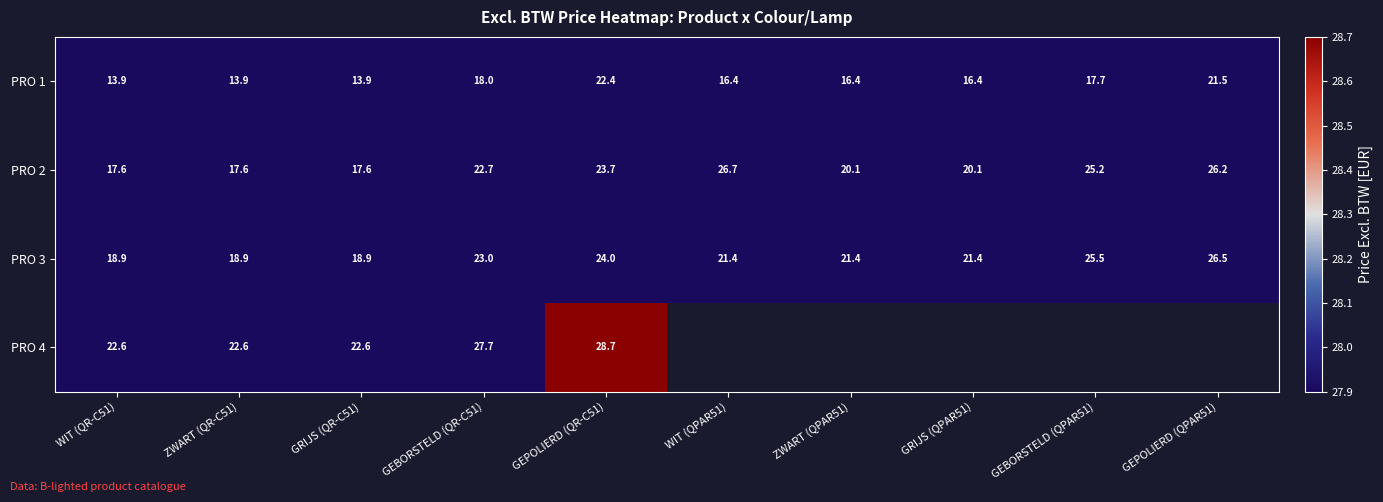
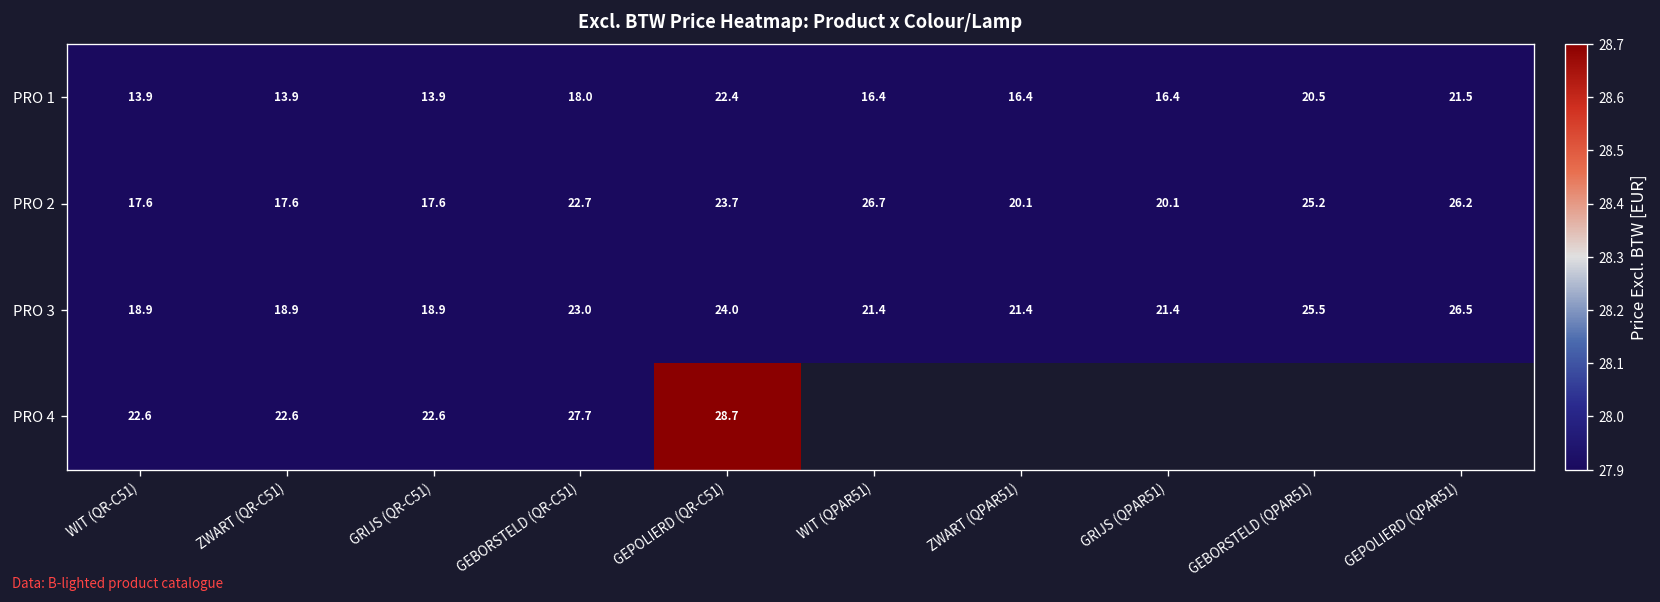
  {
    "PRO 1": {
      "WIT (QR-C51)": 13.9,
      "ZWART (QR-C51)": 13.9,
      "GRIJS (QR-C51)": 13.9,
      "GEBORSTELD (QR-C51)": 18.0,
      "GEPOLIERD (QR-C51)": 22.4,
      "WIT (QPAR51)": 16.4,
      "ZWART (QPAR51)": 16.4,
      "GRIJS (QPAR51)": 16.4,
-     "GEBORSTELD (QPAR51)": 17.7,
+     "GEBORSTELD (QPAR51)": 20.5,
      "GEPOLIERD (QPAR51)": 21.5
    },
    "PRO 2": {
      "WIT (QR-C51)": 17.6,
      "ZWART (QR-C51)": 17.6,
      "GRIJS (QR-C51)": 17.6,
      "GEBORSTELD (QR-C51)": 22.7,
      "GEPOLIERD (QR-C51)": 23.7,
      "WIT (QPAR51)": 26.7,
      "ZWART (QPAR51)": 20.1,
      "GRIJS (QPAR51)": 20.1,
      "GEBORSTELD (QPAR51)": 25.2,
      "GEPOLIERD (QPAR51)": 26.2
    },
    "PRO 3": {
      "WIT (QR-C51)": 18.9,
      "ZWART (QR-C51)": 18.9,
      "GRIJS (QR-C51)": 18.9,
      "GEBORSTELD (QR-C51)": 23.0,
      "GEPOLIERD (QR-C51)": 24.0,
      "WIT (QPAR51)": 21.4,
      "ZWART (QPAR51)": 21.4,
      "GRIJS (QPAR51)": 21.4,
      "GEBORSTELD (QPAR51)": 25.5,
      "GEPOLIERD (QPAR51)": 26.5
    },
    "PRO 4": {
      "WIT (QR-C51)": 22.6,
      "ZWART (QR-C51)": 22.6,
      "GRIJS (QR-C51)": 22.6,
      "GEBORSTELD (QR-C51)": 27.7,
      "GEPOLIERD (QR-C51)": 28.7
    }
  }
